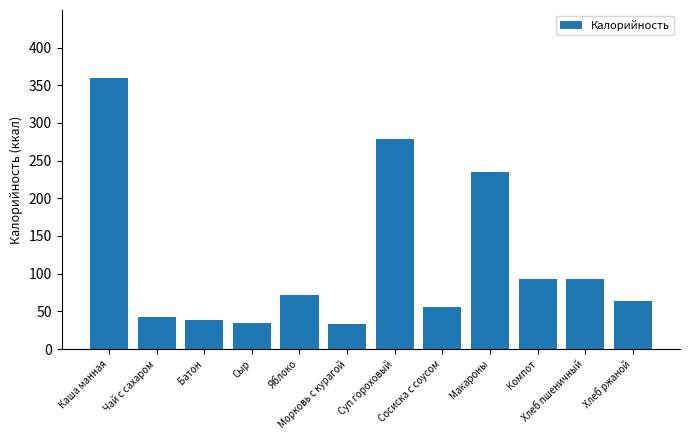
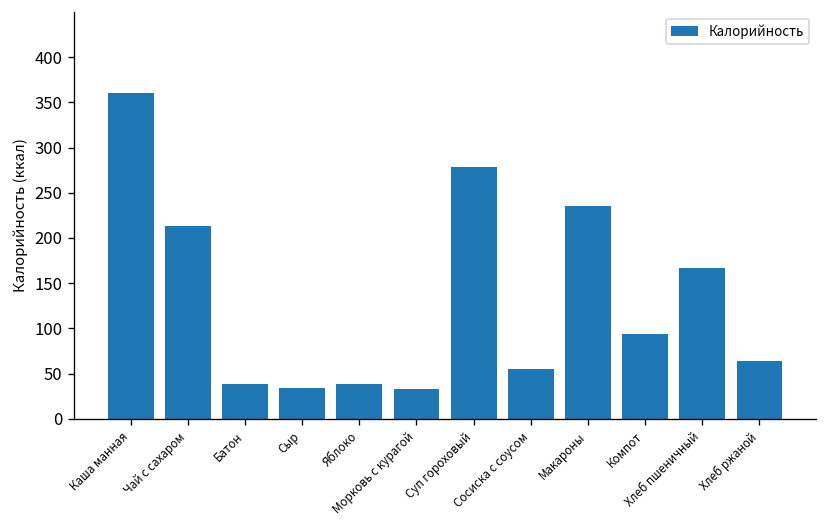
  {
    "Каша манная": 360,
-   "Чай с сахаром": 40,
+   "Чай с сахаром": 210,
    "Батон": 40,
    "Сыр": 30,
-   "Яблоко": 70,
+   "Яблоко": 40,
    "Морковь с курагой": 30,
    "Суп гороховый": 280,
    "Сосиска с соусом": 60,
    "Макароны": 240,
    "Компот": 90,
-   "Хлеб пшеничный": 90,
+   "Хлеб пшеничный": 170,
    "Хлеб ржаной": 60
  }
